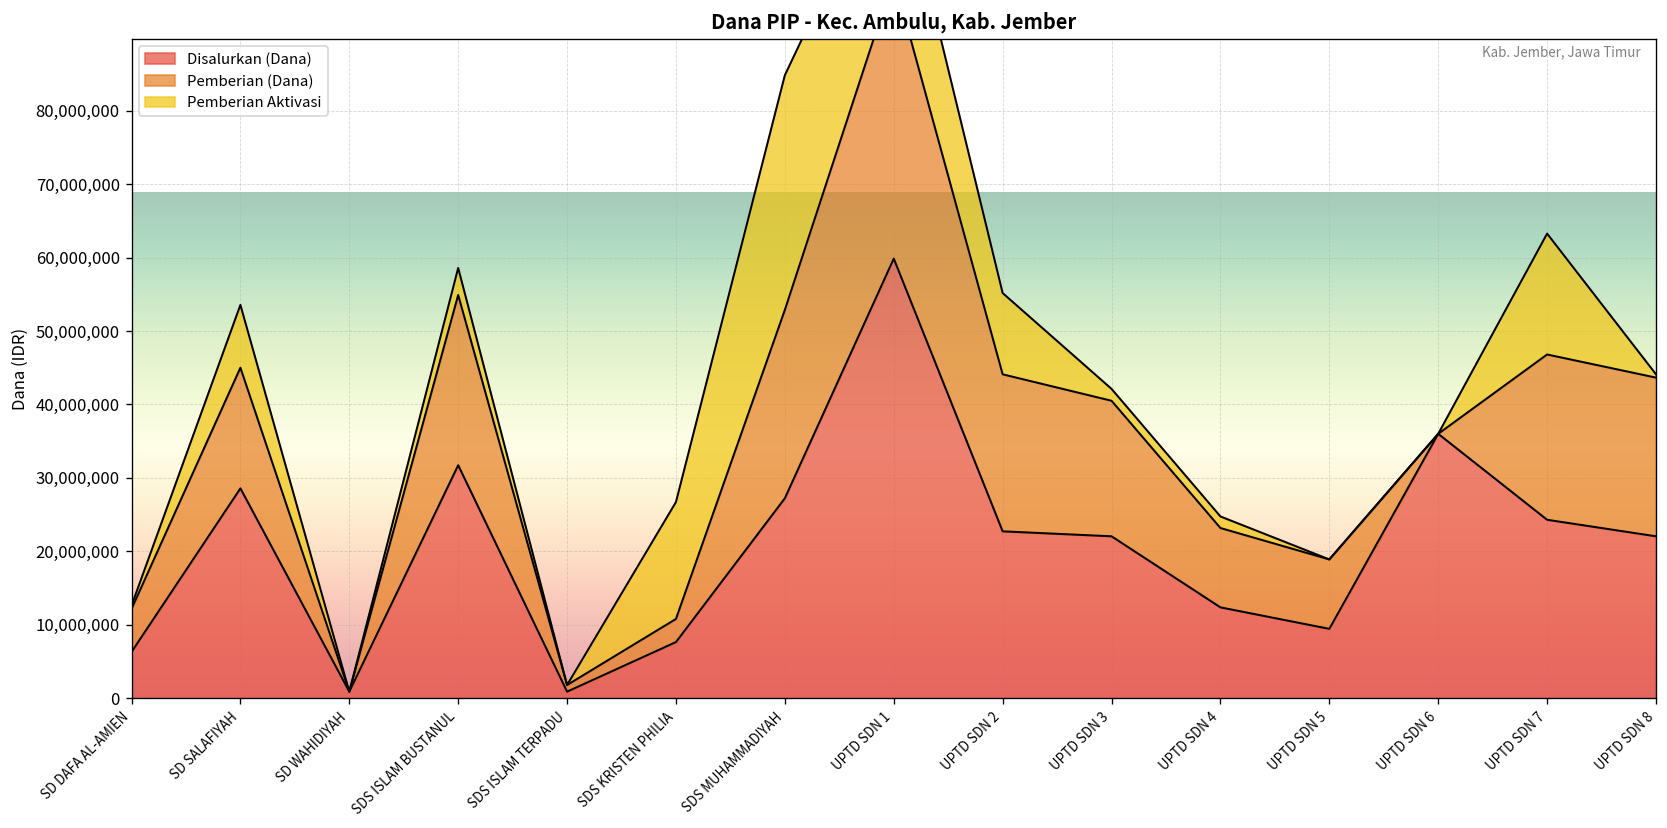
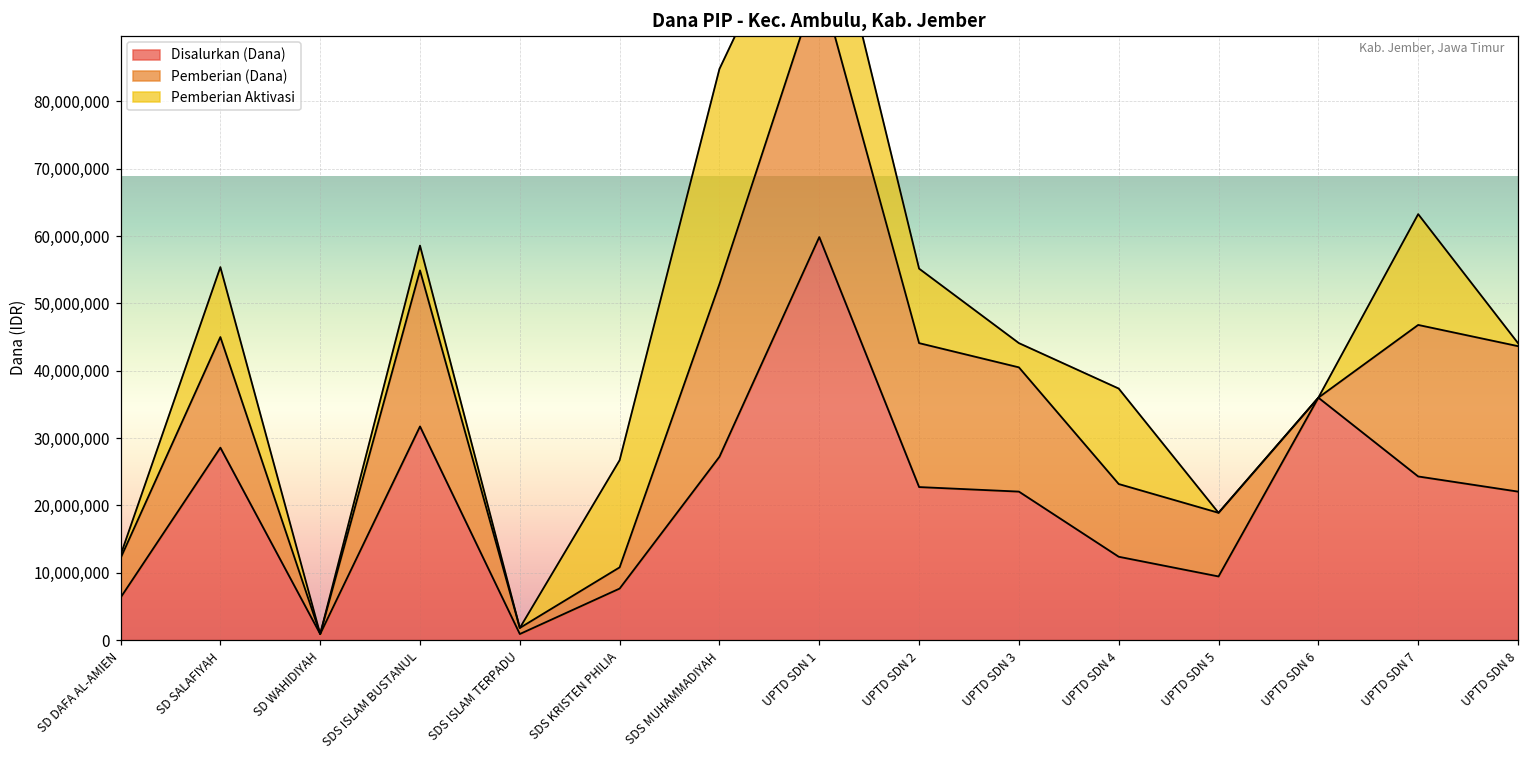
  {
    "Pemberian Aktivasi": {
      "SD DAFA AL-AMIEN": "0",
-     "SD SALAFIYAH": "9,000,000",
+     "SD SALAFIYAH": "10,000,000",
      "SDS ISLAM BUSTANUL": "4,000,000",
      "SDS KRISTEN PHILIA": "16,000,000",
      "SDS MUHAMMADIYAH": "32,000,000",
      "UPTD SDN 2": "11,000,000",
-     "UPTD SDN 3": "2,000,000",
-     "UPTD SDN 4": "2,000,000",
+     "UPTD SDN 3": "4,000,000",
+     "UPTD SDN 4": "14,000,000",
      "UPTD SDN 7": "16,000,000",
      "UPTD SDN 8": "0"
    }
  }
